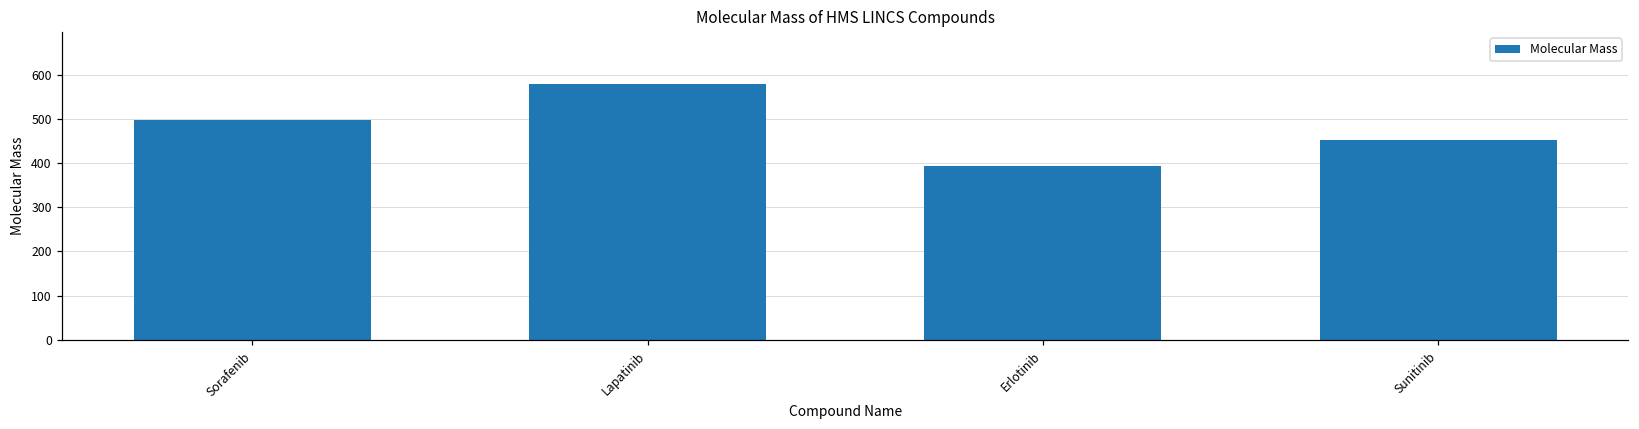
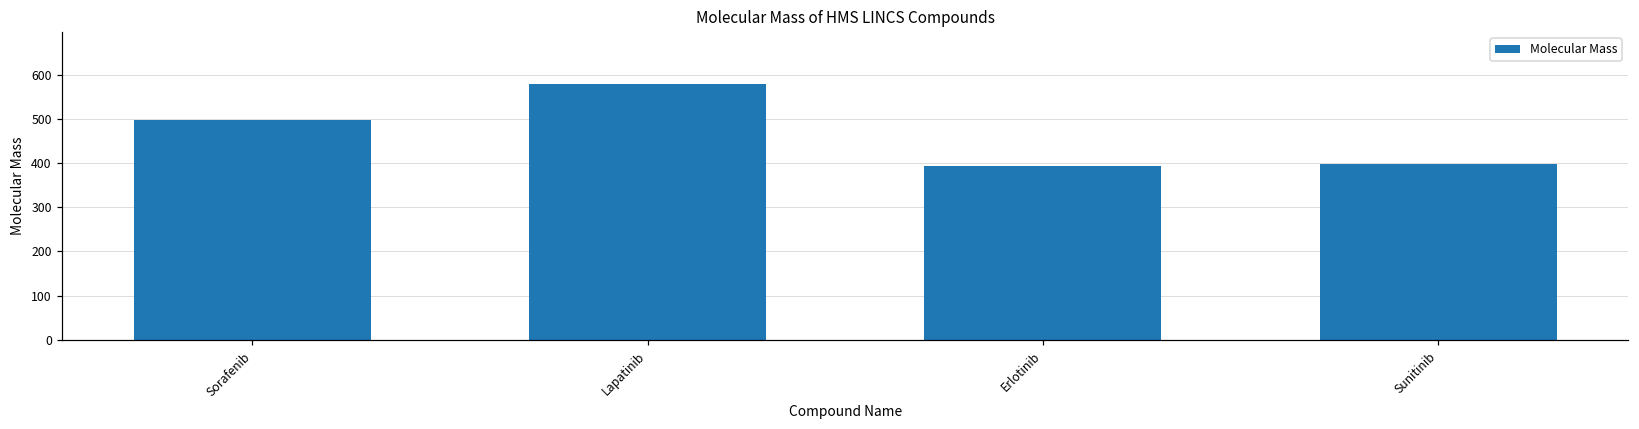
  {
    "Sorafenib": 500,
    "Lapatinib": 580,
    "Erlotinib": 390,
-   "Sunitinib": 450
+   "Sunitinib": 400
  }
